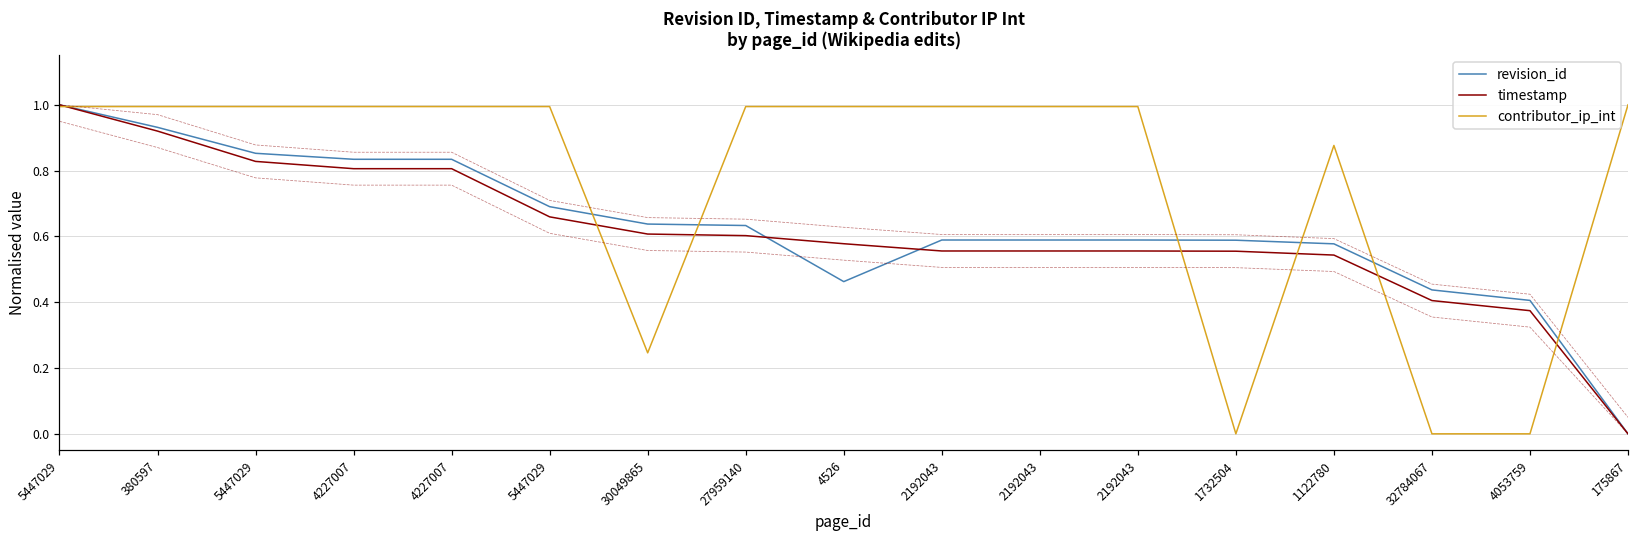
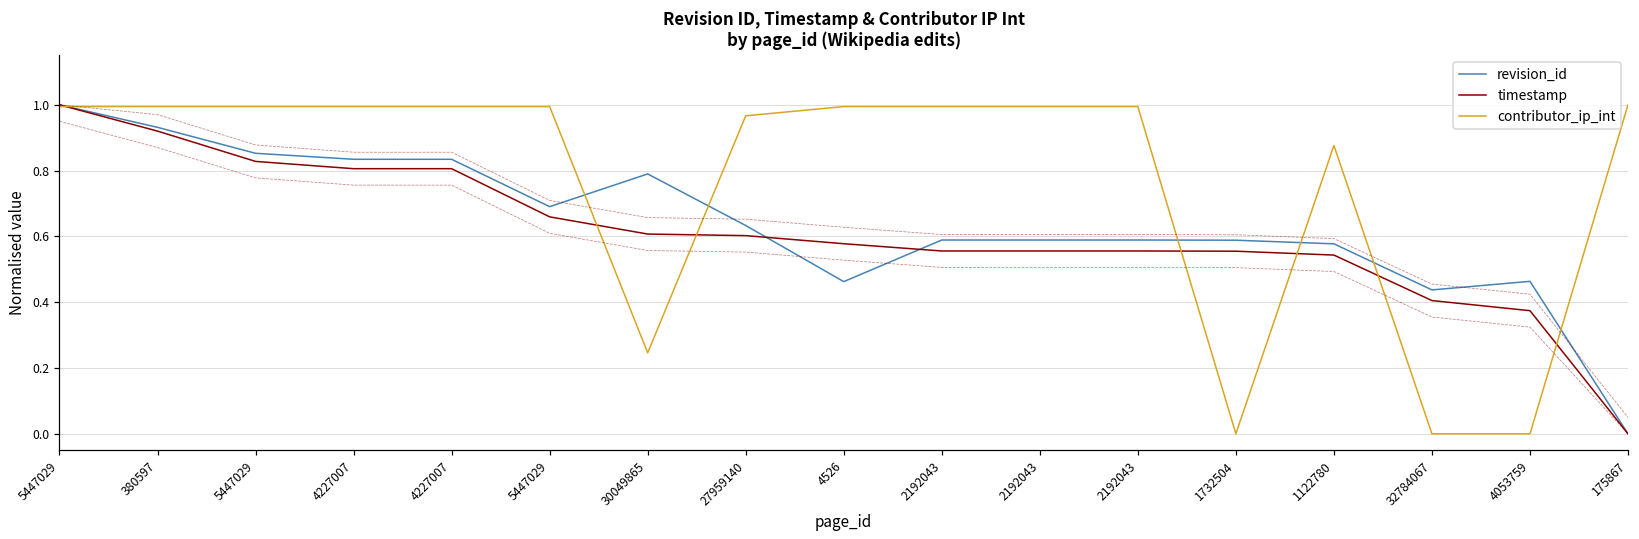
  {
    "revision_id": {
      "380597": 0.93,
-     "30049865": 0.64,
+     "30049865": 0.79,
      "27959140": 0.63,
      "4526": 0.46,
      "1732504": 0.59,
      "1122780": 0.58,
      "32784067": 0.44,
-     "4053759": 0.41
+     "4053759": 0.46
    },
    "contributor_ip_int": {
      "380597": 0.99,
      "30049865": 0.25,
-     "27959140": 0.99,
+     "27959140": 0.97,
      "4526": 0.99,
      "1732504": 0.00,
      "1122780": 0.88,
      "32784067": 0.00,
      "4053759": 0.00,
      "175867": 1.00
    }
  }
